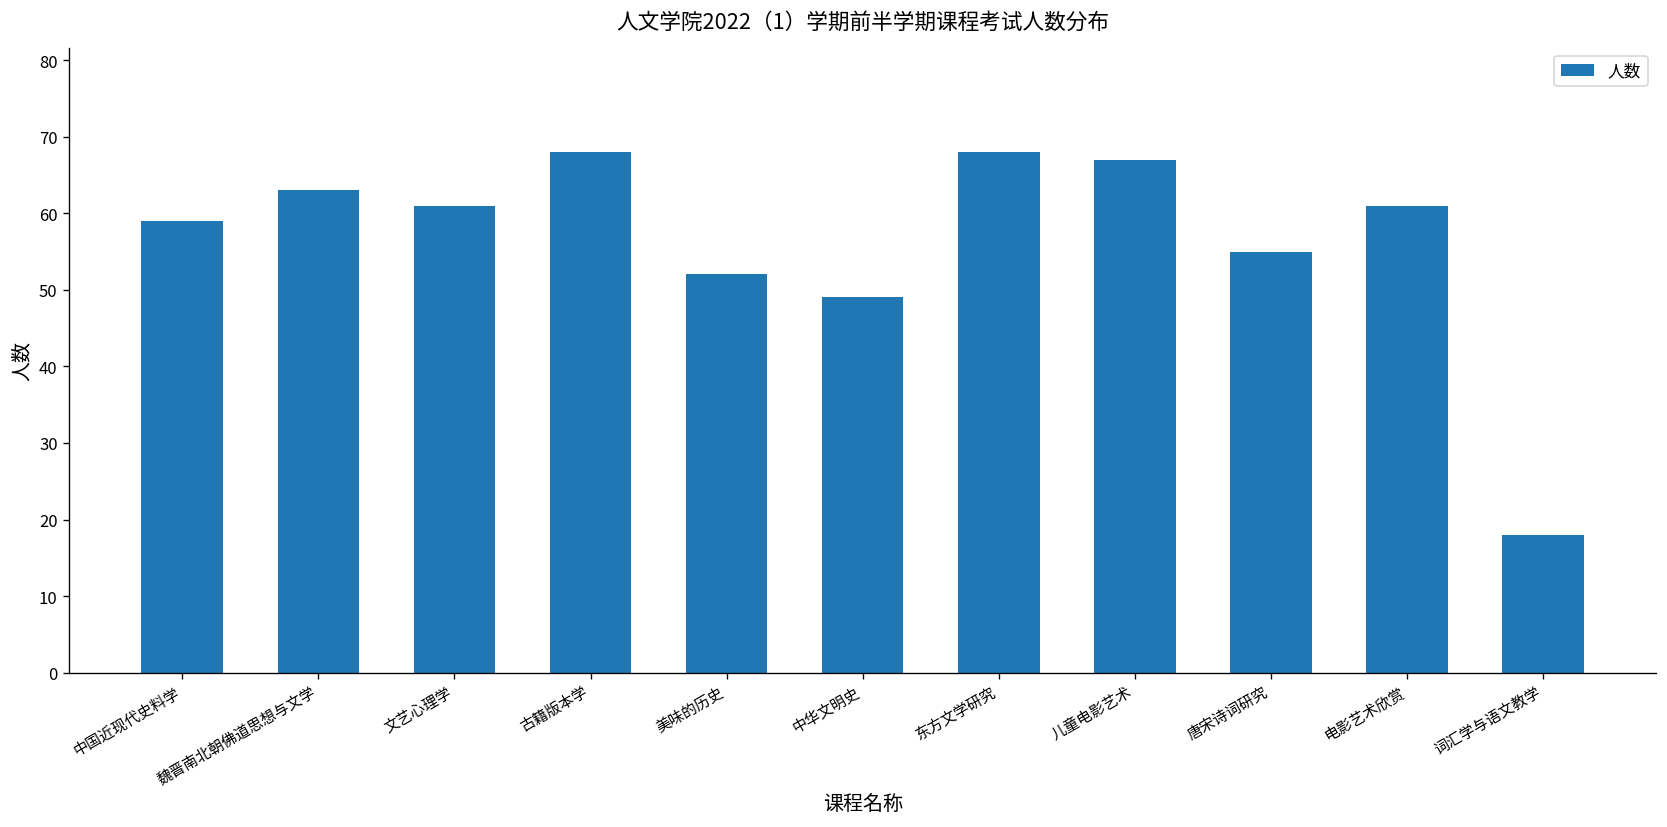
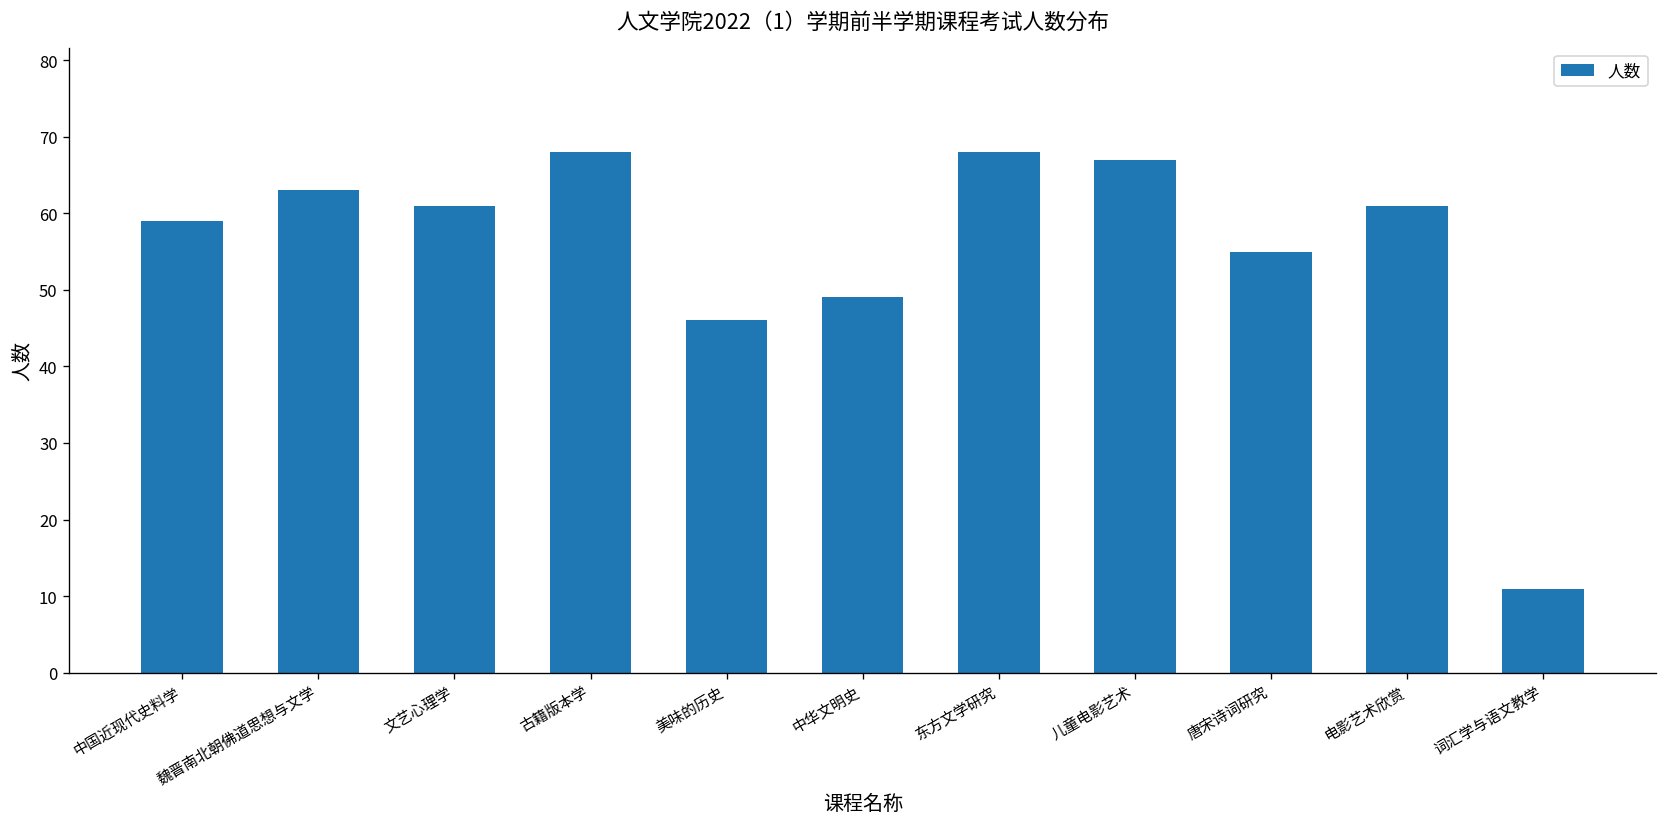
  {
    "中国近现代史料学": 59,
    "魏晋南北朝佛道思想与文学": 63,
    "文艺心理学": 61,
    "古籍版本学": 68,
-   "美味的历史": 52,
+   "美味的历史": 46,
    "中华文明史": 49,
    "东方文学研究": 68,
    "儿童电影艺术": 67,
    "唐宋诗词研究": 55,
    "电影艺术欣赏": 61,
-   "词汇学与语文教学": 18
+   "词汇学与语文教学": 11
  }
